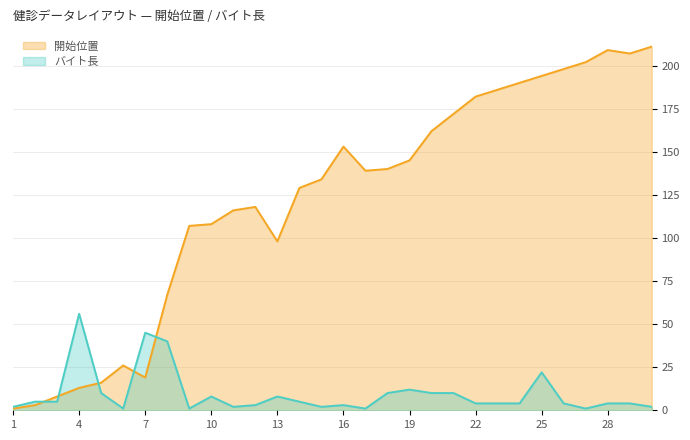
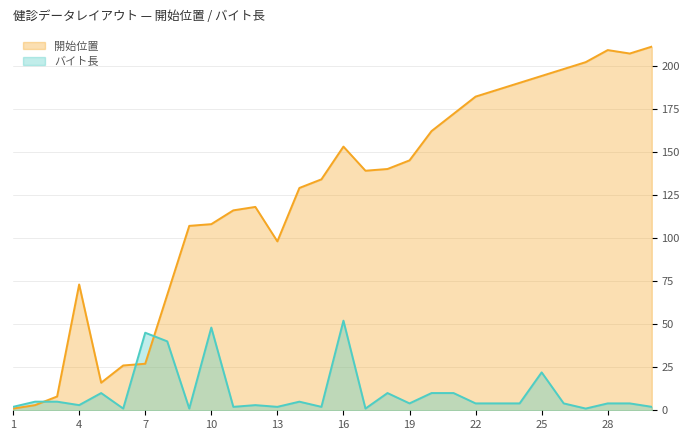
  {
    "開始位置": {
-     "4": 13,
-     "7": 19,
+     "4": 73,
+     "7": 27,
      "10": 108,
      "13": 98,
      "16": 153,
      "19": 145,
      "22": 182,
      "25": 194,
      "28": 209
    },
    "バイト長": {
-     "4": 56,
+     "4": 3,
      "7": 45,
-     "10": 8,
-     "13": 8,
-     "16": 3,
-     "19": 12,
+     "10": 48,
+     "13": 2,
+     "16": 52,
+     "19": 4,
      "22": 4,
      "25": 22,
      "28": 4
    }
  }
